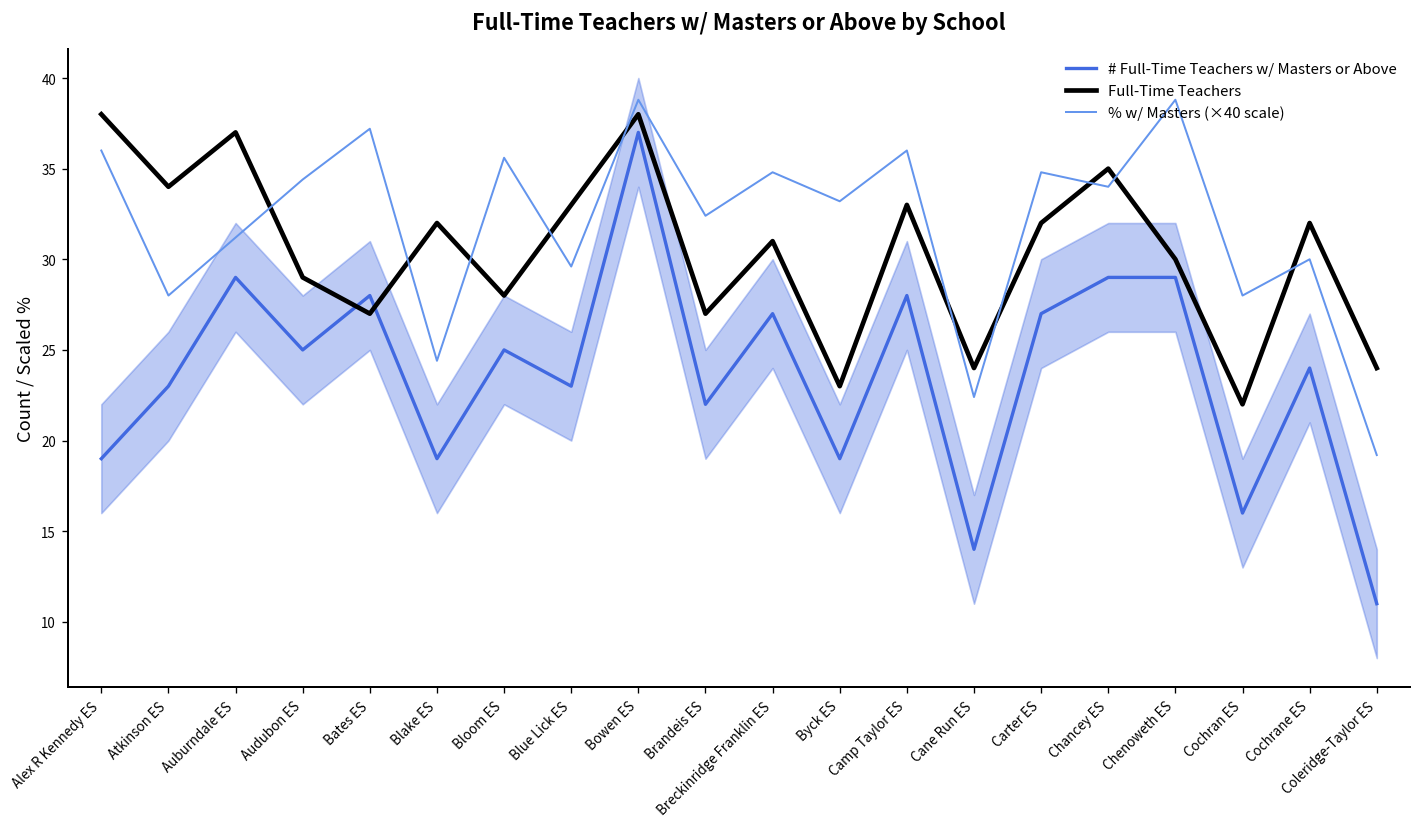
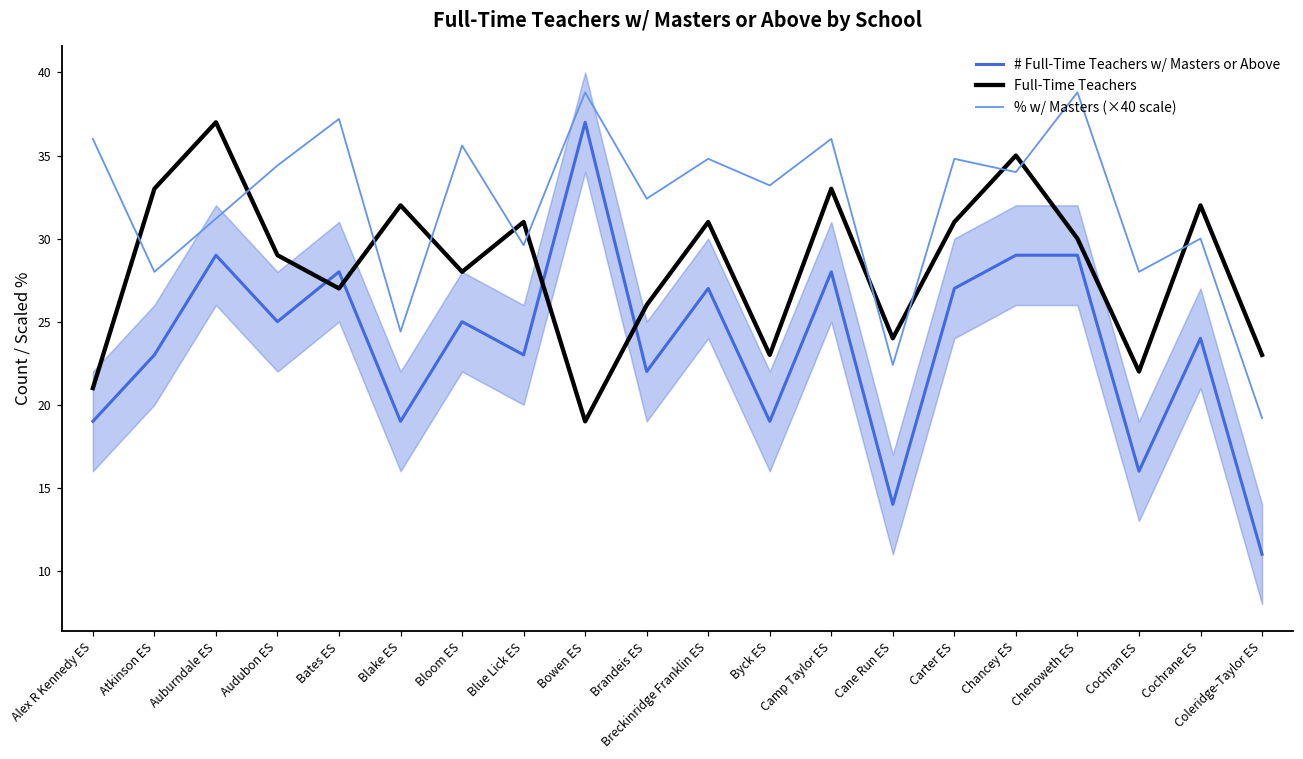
  {
    "Full-Time Teachers": {
-     "Alex R Kennedy ES": 38,
-     "Atkinson ES": 34,
+     "Alex R Kennedy ES": 21,
+     "Atkinson ES": 33,
      "Auburndale ES": 37,
      "Audubon ES": 29,
      "Bates ES": 27,
      "Blake ES": 32,
-     "Blue Lick ES": 33,
-     "Bowen ES": 38,
-     "Brandeis ES": 27,
+     "Blue Lick ES": 31,
+     "Bowen ES": 19,
+     "Brandeis ES": 26,
      "Breckinridge Franklin ES": 31,
      "Byck ES": 23,
      "Camp Taylor ES": 33,
      "Cane Run ES": 24,
-     "Carter ES": 32,
+     "Carter ES": 31,
      "Chancey ES": 35,
      "Chenoweth ES": 30,
      "Cochran ES": 22,
      "Cochrane ES": 32,
-     "Coleridge-Taylor ES": 24
+     "Coleridge-Taylor ES": 23
    }
  }
